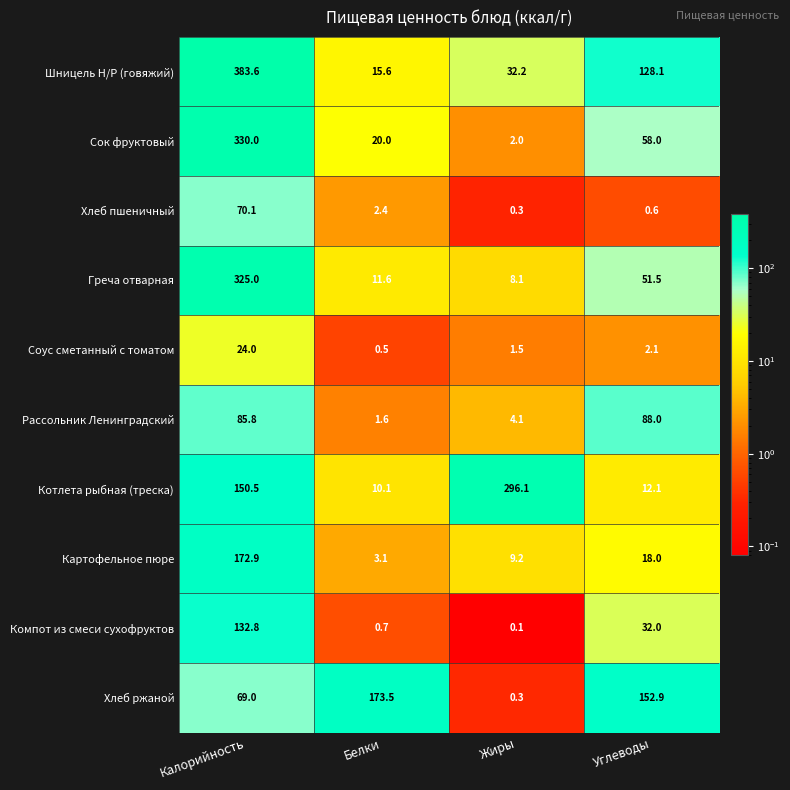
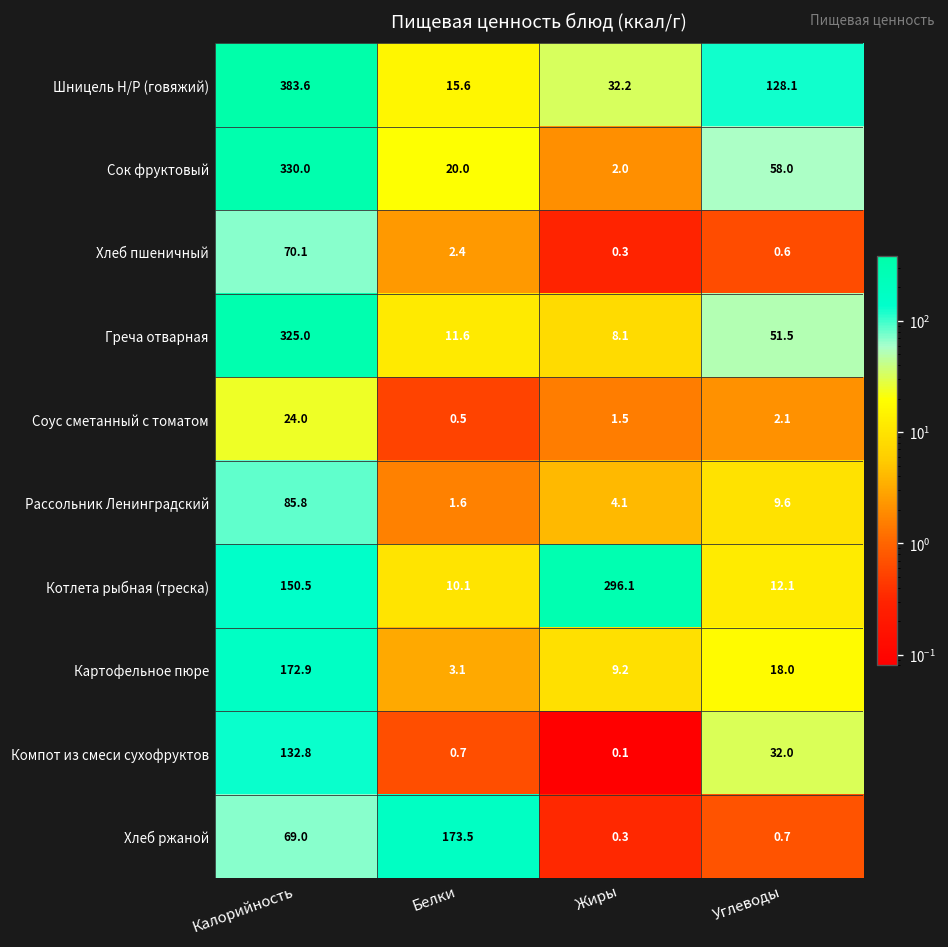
  {
    "Шницель Н/Р (говяжий)": {
      "Калорийность": 383.6,
      "Белки": 15.6,
      "Жиры": 32.2,
      "Углеводы": 128.1
    },
    "Сок фруктовый": {
      "Калорийность": 330.0,
      "Белки": 20.0,
      "Жиры": 2.0,
      "Углеводы": 58.0
    },
    "Хлеб пшеничный": {
      "Калорийность": 70.1,
      "Белки": 2.4,
      "Жиры": 0.3,
      "Углеводы": 0.6
    },
    "Греча отварная": {
      "Калорийность": 325.0,
      "Белки": 11.6,
      "Жиры": 8.1,
      "Углеводы": 51.5
    },
    "Соус сметанный с томатом": {
      "Калорийность": 24.0,
      "Белки": 0.5,
      "Жиры": 1.5,
      "Углеводы": 2.1
    },
    "Рассольник Ленинградский": {
      "Калорийность": 85.8,
      "Белки": 1.6,
      "Жиры": 4.1,
-     "Углеводы": 88.0
+     "Углеводы": 9.6
    },
    "Котлета рыбная (треска)": {
      "Калорийность": 150.5,
      "Белки": 10.1,
      "Жиры": 296.1,
      "Углеводы": 12.1
    },
    "Картофельное пюре": {
      "Калорийность": 172.9,
      "Белки": 3.1,
      "Жиры": 9.2,
      "Углеводы": 18.0
    },
    "Компот из смеси сухофруктов": {
      "Калорийность": 132.8,
      "Белки": 0.7,
      "Жиры": 0.1,
      "Углеводы": 32.0
    },
    "Хлеб ржаной": {
      "Калорийность": 69.0,
      "Белки": 173.5,
      "Жиры": 0.3,
-     "Углеводы": 152.9
+     "Углеводы": 0.7
    }
  }
